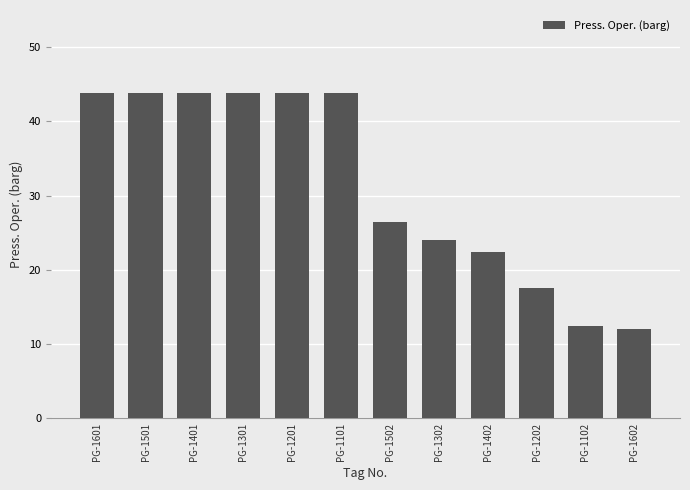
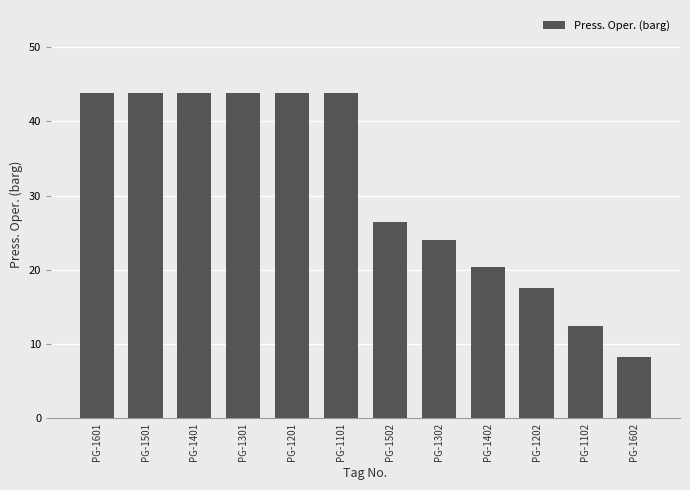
  {
    "PG-1601": 44,
    "PG-1501": 44,
    "PG-1401": 44,
    "PG-1301": 44,
    "PG-1201": 44,
    "PG-1101": 44,
    "PG-1502": 26,
    "PG-1302": 24,
-   "PG-1402": 22,
+   "PG-1402": 20,
    "PG-1202": 18,
    "PG-1102": 12,
-   "PG-1602": 12
+   "PG-1602": 8
  }
